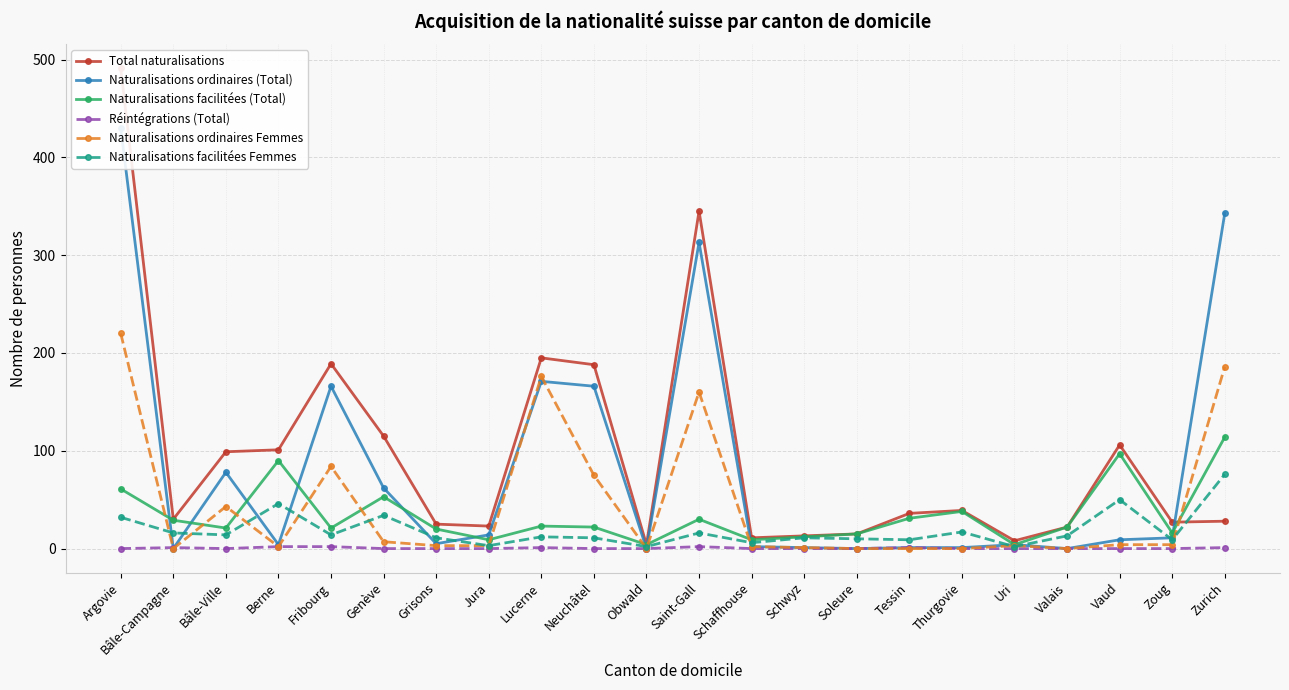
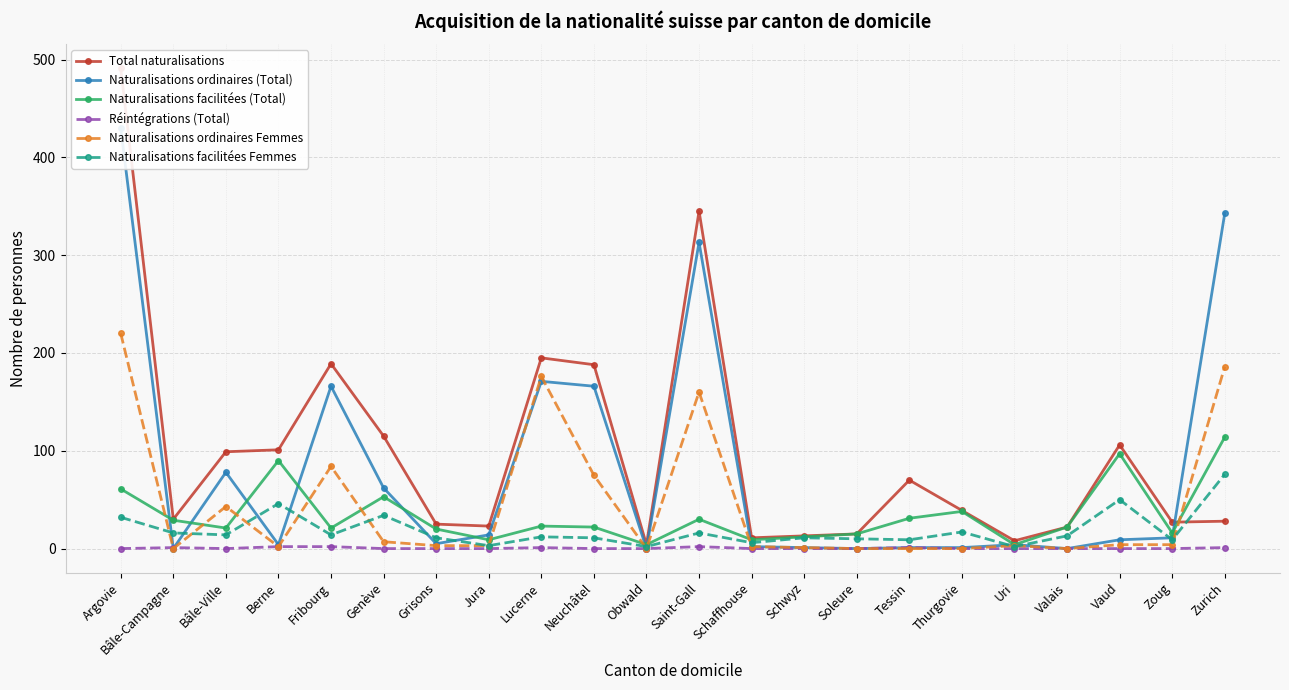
  {
    "Total naturalisations": {
      "Bâle-Ville": 100,
      "Berne": 100,
      "Fribourg": 190,
      "Genève": 120,
      "Grisons": 30,
      "Jura": 20,
      "Lucerne": 200,
      "Neuchâtel": 190,
      "Saint-Gall": 350,
-     "Tessin": 40,
+     "Tessin": 70,
      "Uri": 10,
      "Vaud": 110,
      "Zoug": 30,
      "Zurich": 30
    },
    "Naturalisations ordinaires (Total)": {
      "Bâle-Ville": 80,
      "Fribourg": 170,
      "Genève": 60,
      "Jura": 10,
      "Lucerne": 170,
      "Neuchâtel": 170,
      "Saint-Gall": 310,
      "Vaud": 10,
      "Zurich": 340
    },
    "Réintégrations (Total)": {
      "Argovie": 0,
      "Bâle-Ville": 0,
      "Fribourg": 0,
      "Genève": 0,
      "Grisons": 0,
      "Jura": 0,
      "Lucerne": 0,
      "Neuchâtel": 0,
      "Saint-Gall": 0,
      "Vaud": 0,
      "Zoug": 0,
      "Zurich": 0
    },
    "Naturalisations ordinaires Femmes": {
      "Argovie": 220,
      "Bâle-Ville": 40,
      "Fribourg": 80,
      "Genève": 10,
      "Lucerne": 180,
      "Neuchâtel": 80,
      "Saint-Gall": 160,
      "Vaud": 0,
      "Zoug": 0,
      "Zurich": 190
    }
  }
